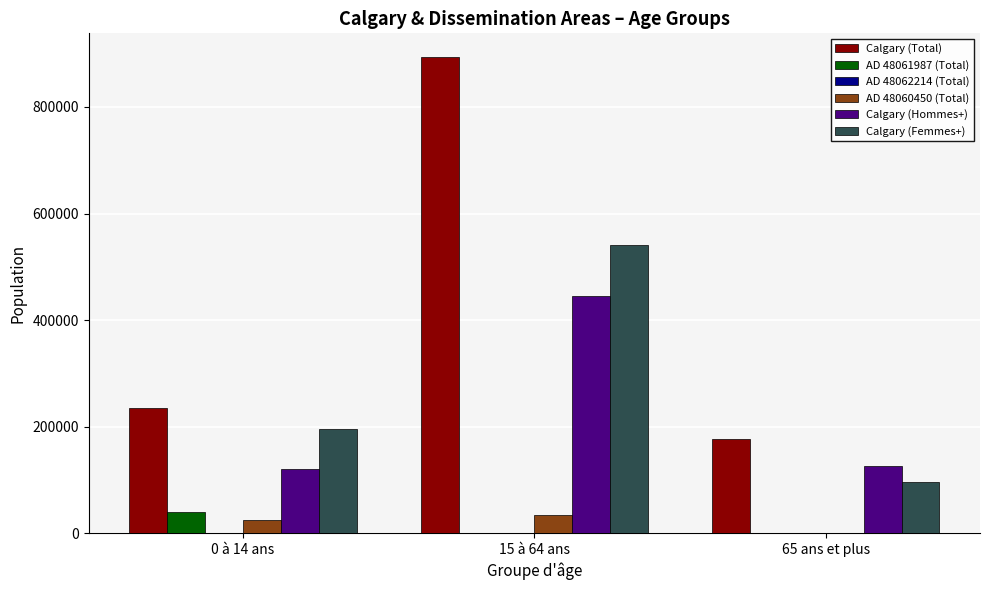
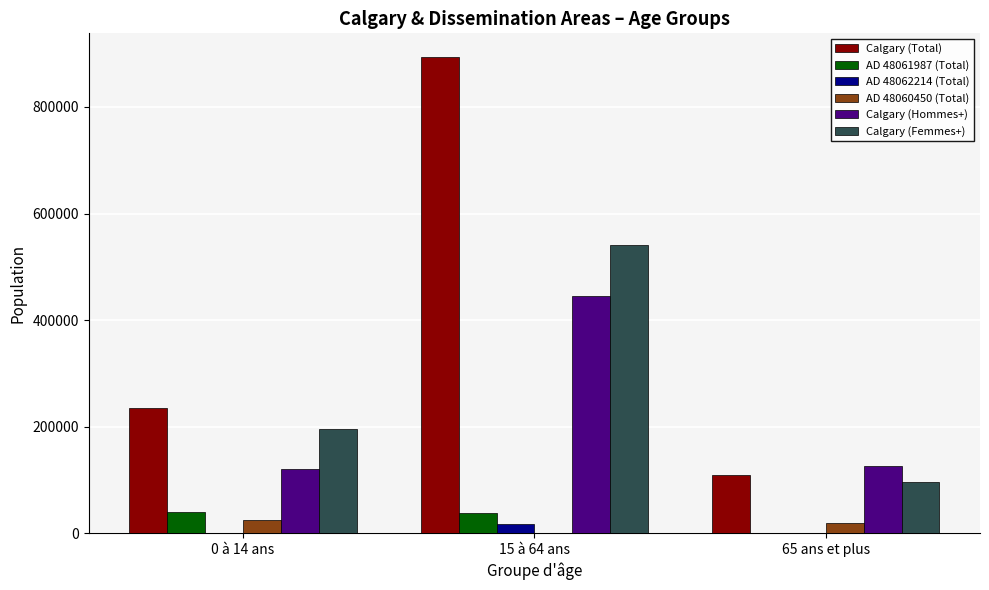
  {
    "Calgary (Total)": {
      "0 à 14 ans": 240000,
      "15 à 64 ans": 890000,
-     "65 ans et plus": 180000
+     "65 ans et plus": 110000
    },
    "AD 48061987 (Total)": {
      "0 à 14 ans": 40000,
-     "15 à 64 ans": 0
+     "15 à 64 ans": 40000
    },
    "AD 48062214 (Total)": {
-     "15 à 64 ans": 0
+     "15 à 64 ans": 20000
    },
    "AD 48060450 (Total)": {
      "0 à 14 ans": 30000,
-     "15 à 64 ans": 30000,
-     "65 ans et plus": 0
+     "15 à 64 ans": 0,
+     "65 ans et plus": 20000
    },
    "Calgary (Hommes+)": {
      "0 à 14 ans": 120000,
      "15 à 64 ans": 450000,
      "65 ans et plus": 130000
    },
    "Calgary (Femmes+)": {
      "0 à 14 ans": 200000,
      "15 à 64 ans": 540000,
      "65 ans et plus": 100000
    }
  }
